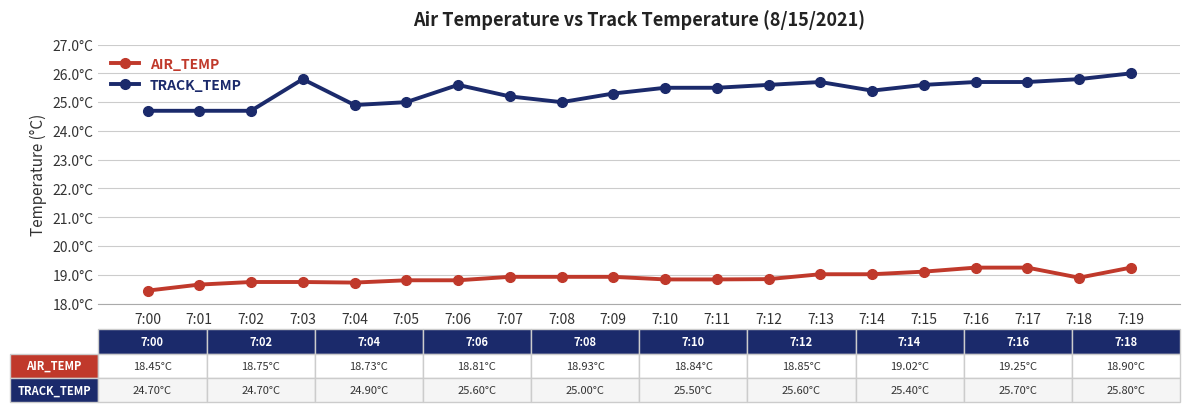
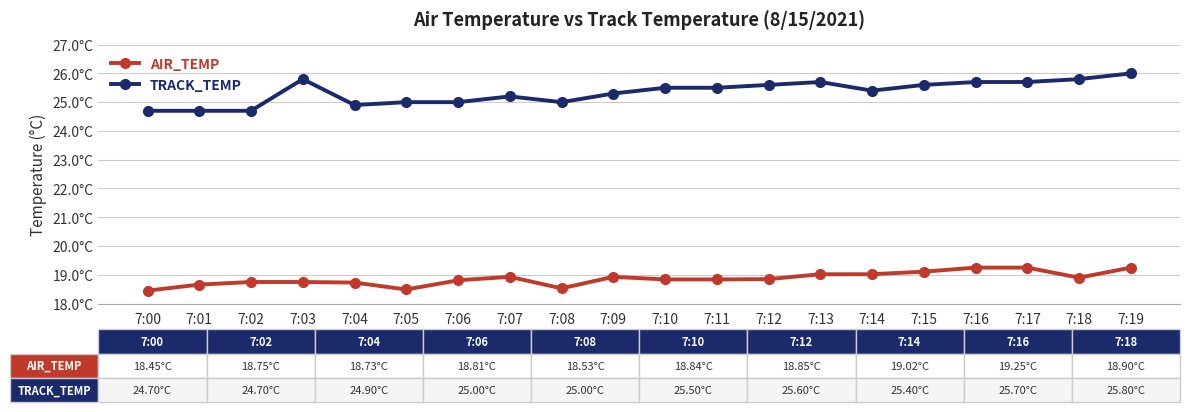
  {
    "AIR_TEMP": {
-     "7:05": "18.8°C",
-     "7:08": "18.93°C"
+     "7:05": "18.5°C",
+     "7:08": "18.53°C"
    },
    "TRACK_TEMP": {
-     "7:06": "25.60°C"
+     "7:06": "25.00°C"
    }
  }
